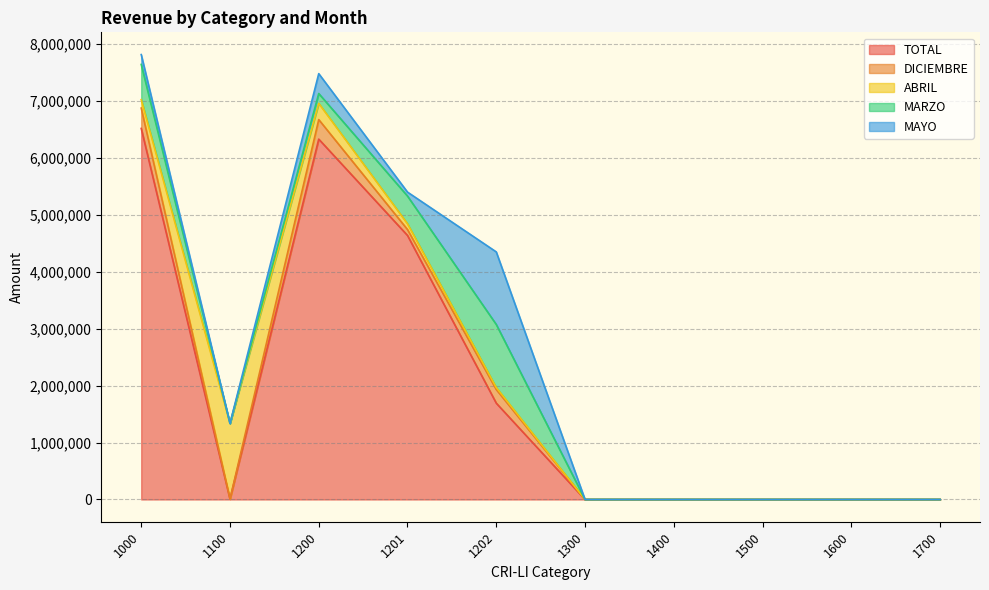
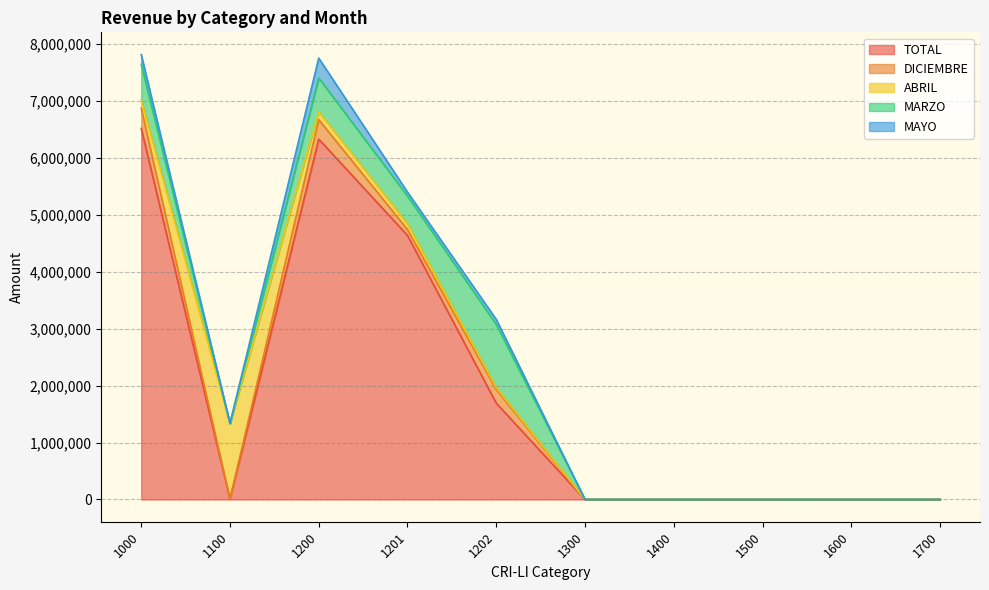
  {
    "ABRIL": {
      "1000": "100,000",
-     "1200": "300,000",
+     "1200": "100,000",
      "1201": "100,000"
    },
    "MARZO": {
      "1000": "600,000",
-     "1200": "200,000",
+     "1200": "600,000",
      "1201": "500,000",
      "1202": "1,100,000"
    },
    "MAYO": {
      "1000": "200,000",
      "1200": "300,000",
      "1201": "100,000",
-     "1202": "1,300,000"
+     "1202": "100,000"
    }
  }
